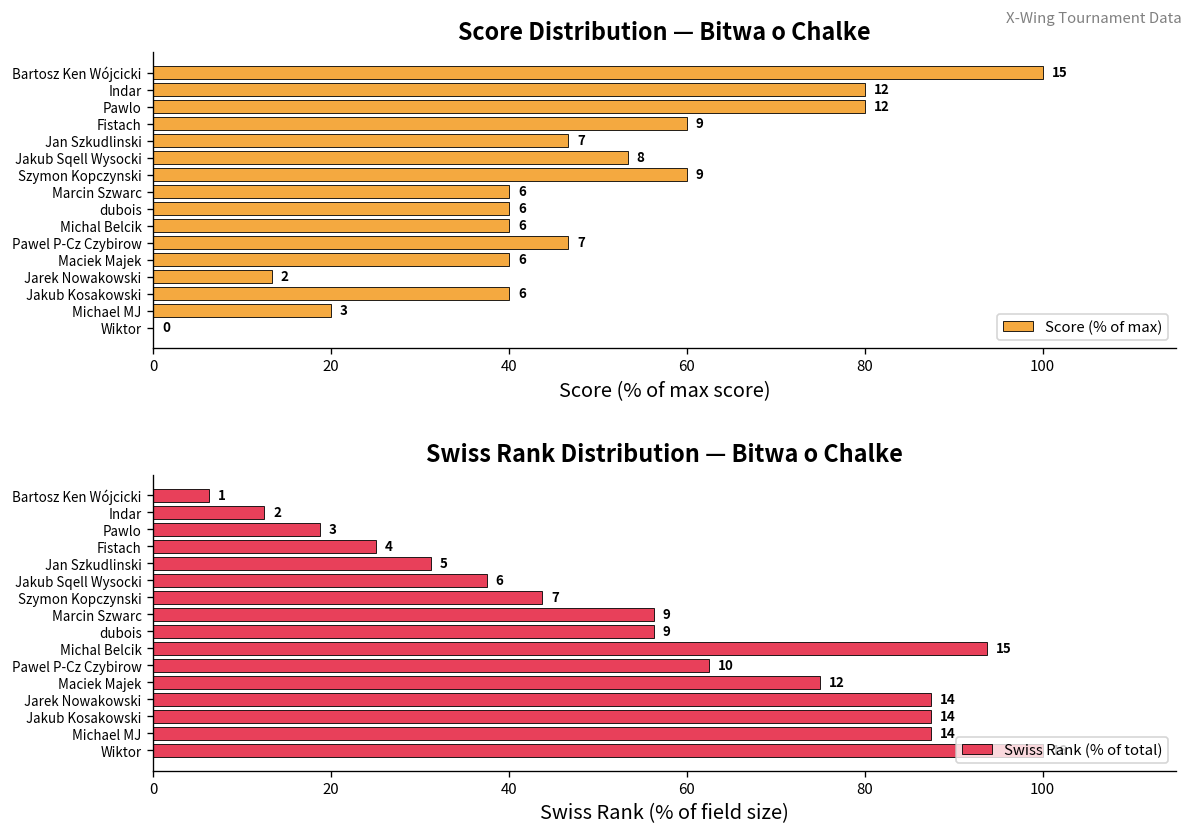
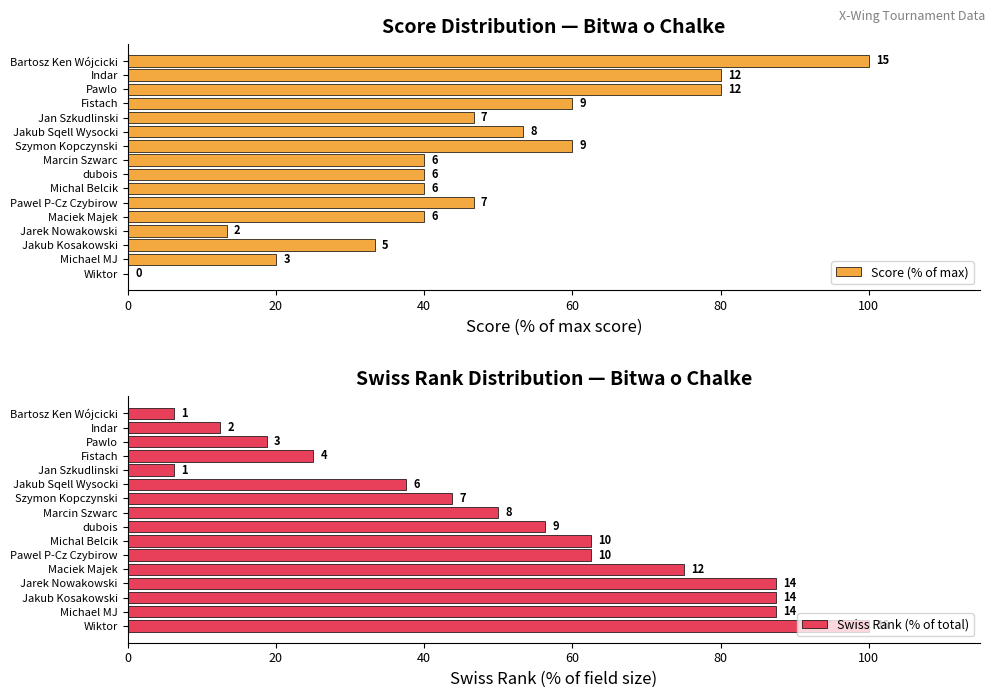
  {
    "Score Distribution — Bitwa o Chalke": {
-     "Jakub Kosakowski": 6,
+     "Jakub Kosakowski": 5,
      "Wiktor": 0
    },
    "Swiss Rank Distribution — Bitwa o Chalke": {
-     "Jan Szkudlinski": 5,
-     "Marcin Szwarc": 9,
-     "Michal Belcik": 15
+     "Jan Szkudlinski": 1,
+     "Marcin Szwarc": 8,
+     "Michal Belcik": 10
    }
  }
